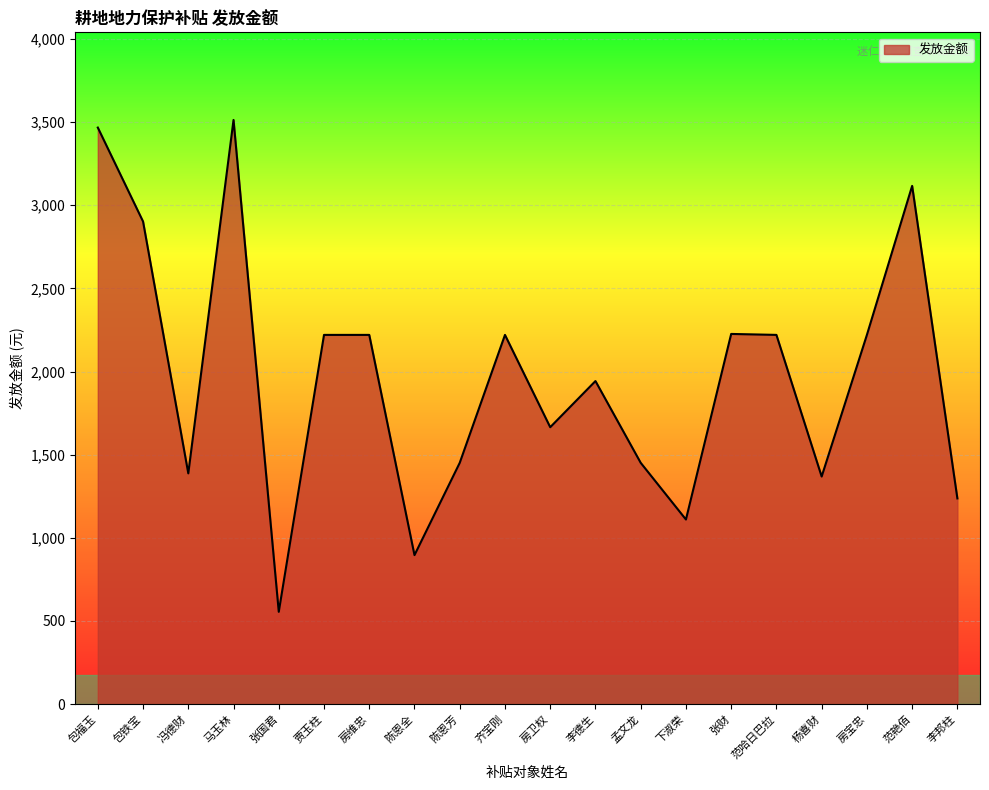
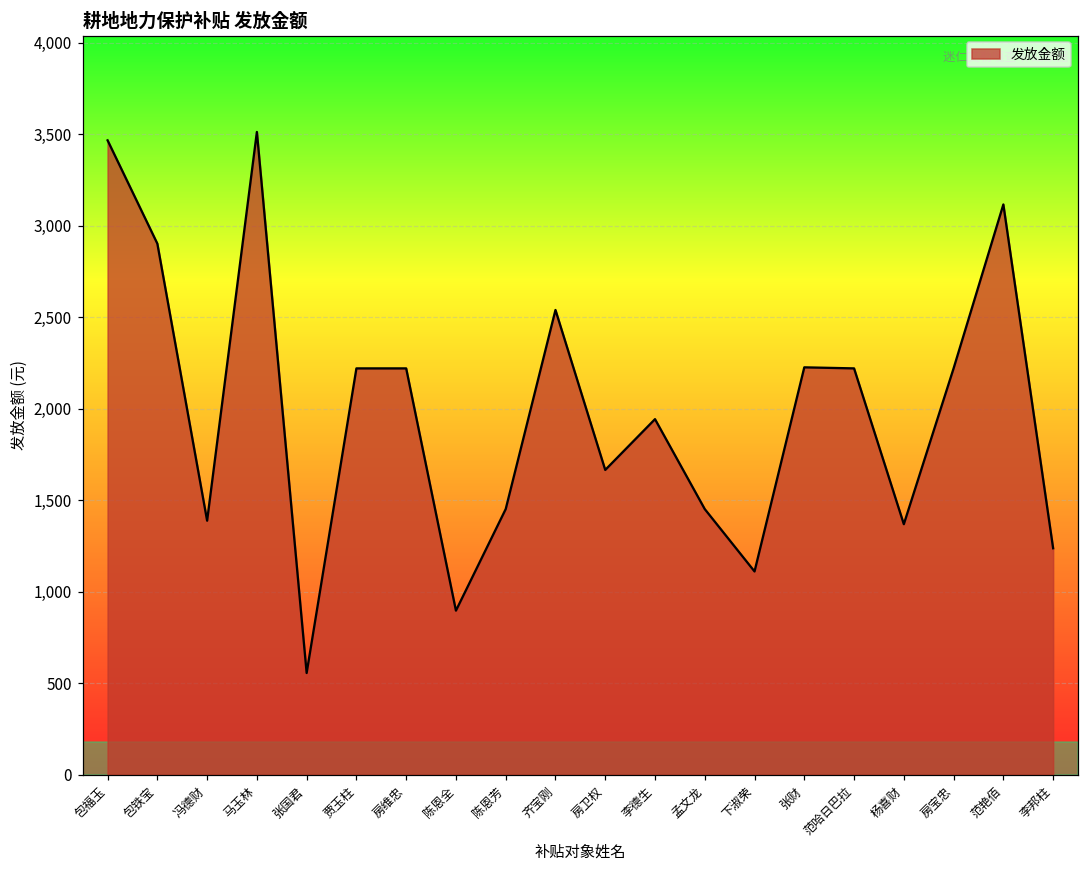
  {
    "包福玉": "3,470",
    "包铁宝": "2,900",
    "冯德财": "1,390",
    "马玉林": "3,510",
    "张国君": "560",
    "贾玉柱": "2,220",
    "房维忠": "2,220",
    "陈恩全": "900",
    "陈恩芳": "1,450",
-   "齐宝刚": "2,220",
+   "齐宝刚": "2,540",
    "房卫权": "1,670",
    "李德生": "1,940",
    "孟文龙": "1,450",
    "下淑荣": "1,110",
    "张财": "2,230",
    "范哈日巴拉": "2,220",
    "杨喜财": "1,370",
    "房宝忠": "2,220",
    "范艳佰": "3,120",
    "李邦柱": "1,240"
  }
